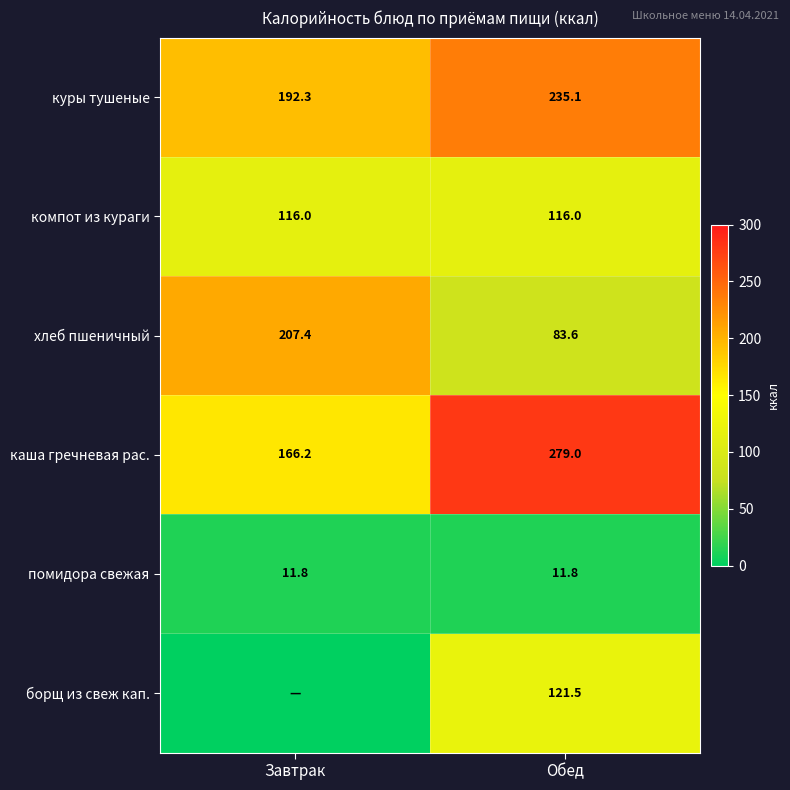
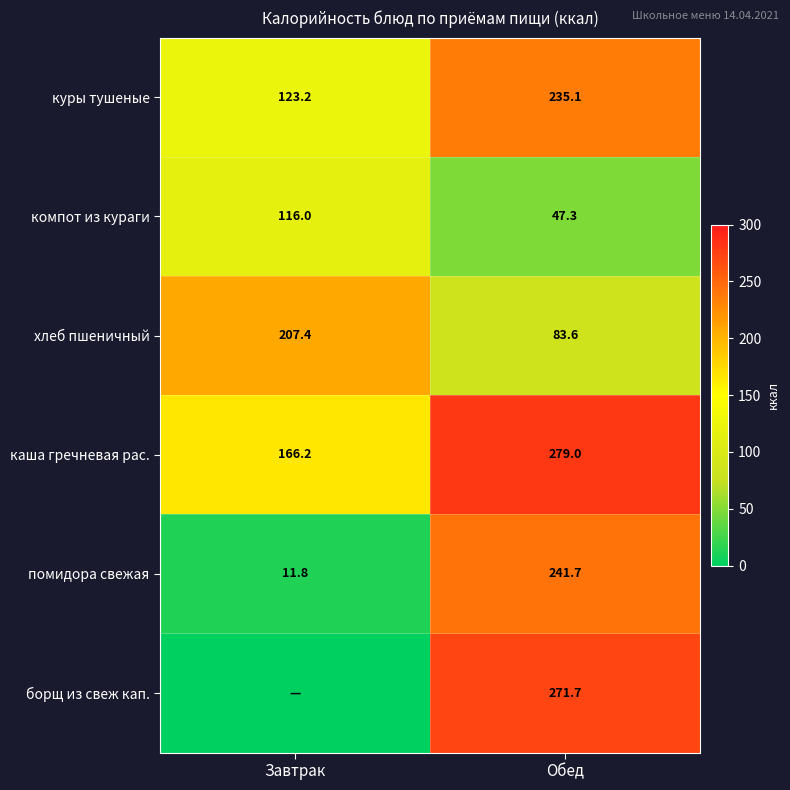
  {
    "куры тушеные": {
-     "Завтрак": 192.3,
+     "Завтрак": 123.2,
      "Обед": 235.1
    },
    "компот из кураги": {
      "Завтрак": 116.0,
-     "Обед": 116.0
+     "Обед": 47.3
    },
    "хлеб пшеничный": {
      "Завтрак": 207.4,
      "Обед": 83.6
    },
    "каша гречневая рас.": {
      "Завтрак": 166.2,
      "Обед": 279.0
    },
    "помидора свежая": {
      "Завтрак": 11.8,
-     "Обед": 11.8
+     "Обед": 241.7
    },
    "борщ из свеж кап.": {
-     "Обед": 121.5
+     "Обед": 271.7
    }
  }
